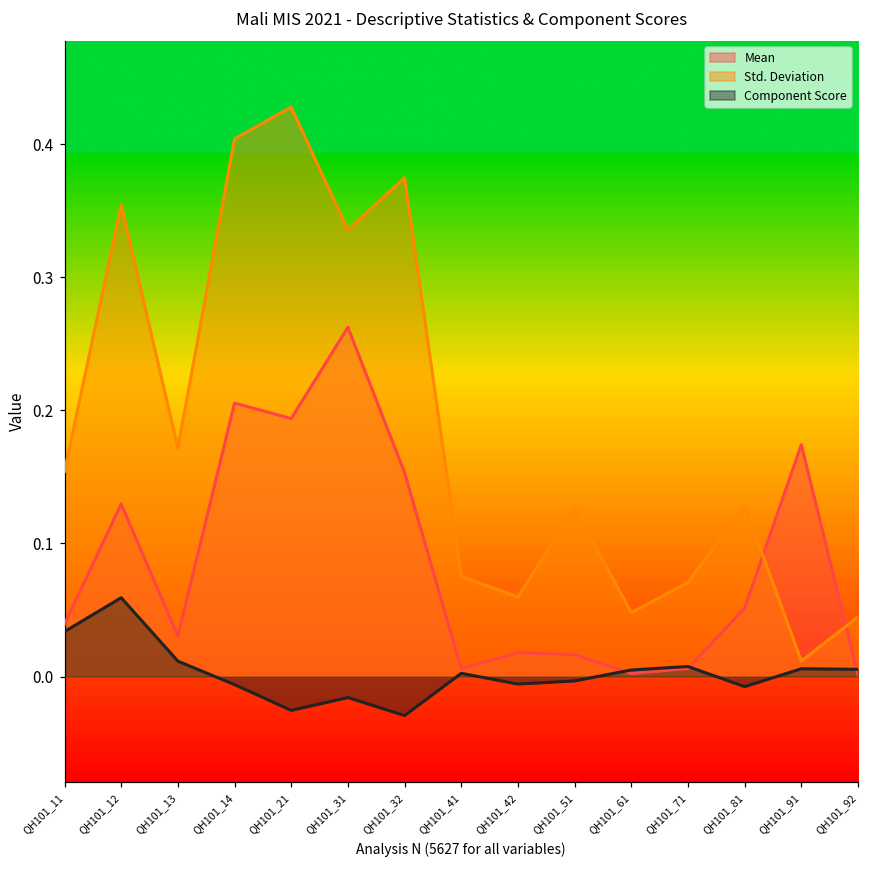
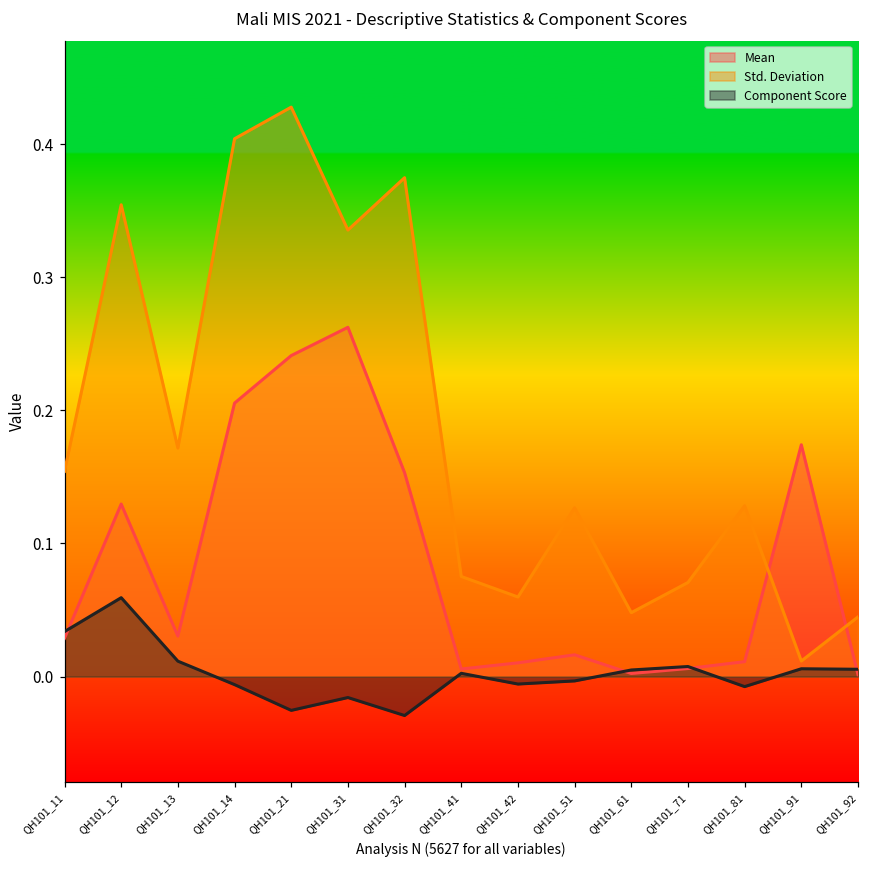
  {
    "Mean": {
-     "QH101_11": 0.039,
+     "QH101_11": 0.029,
      "QH101_12": 0.130,
      "QH101_13": 0.030,
      "QH101_14": 0.205,
-     "QH101_21": 0.194,
+     "QH101_21": 0.241,
      "QH101_31": 0.262,
      "QH101_32": 0.153,
      "QH101_41": 0.006,
-     "QH101_42": 0.018,
+     "QH101_42": 0.010,
      "QH101_51": 0.016,
      "QH101_61": 0.002,
-     "QH101_81": 0.051,
+     "QH101_81": 0.011,
      "QH101_91": 0.174,
      "QH101_92": 0.001
    },
    "Std. Deviation": {
      "QH101_11": 0.154,
      "QH101_12": 0.354,
      "QH101_13": 0.172,
      "QH101_14": 0.404,
      "QH101_21": 0.428,
      "QH101_31": 0.335,
      "QH101_32": 0.375,
      "QH101_41": 0.075,
      "QH101_42": 0.060,
      "QH101_51": 0.127,
      "QH101_61": 0.048,
      "QH101_71": 0.071,
      "QH101_81": 0.128,
      "QH101_91": 0.012,
      "QH101_92": 0.045
    }
  }
